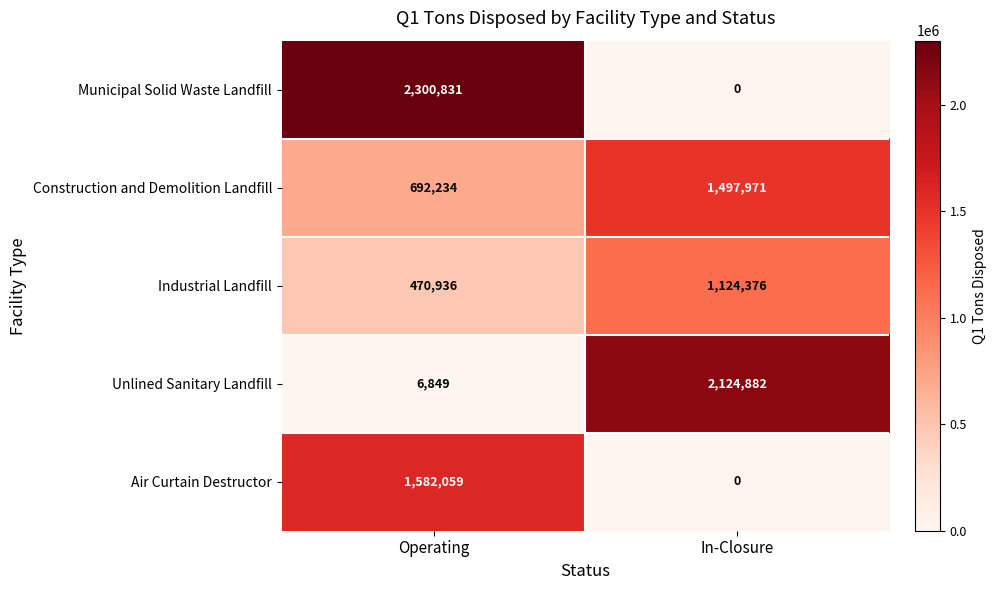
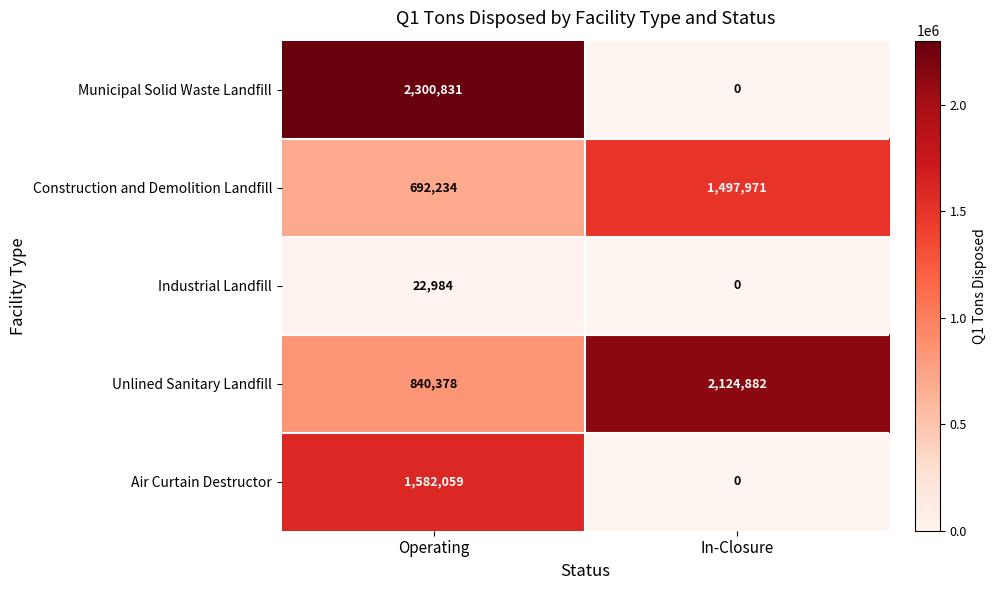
  {
    "Municipal Solid Waste Landfill": {
      "Operating": "2,300,831",
      "In-Closure": "0"
    },
    "Construction and Demolition Landfill": {
      "Operating": "692,234",
      "In-Closure": "1,497,971"
    },
    "Industrial Landfill": {
-     "Operating": "470,936",
-     "In-Closure": "1,124,376"
+     "Operating": "22,984",
+     "In-Closure": "0"
    },
    "Unlined Sanitary Landfill": {
-     "Operating": "6,849",
+     "Operating": "840,378",
      "In-Closure": "2,124,882"
    },
    "Air Curtain Destructor": {
      "Operating": "1,582,059",
      "In-Closure": "0"
    }
  }
